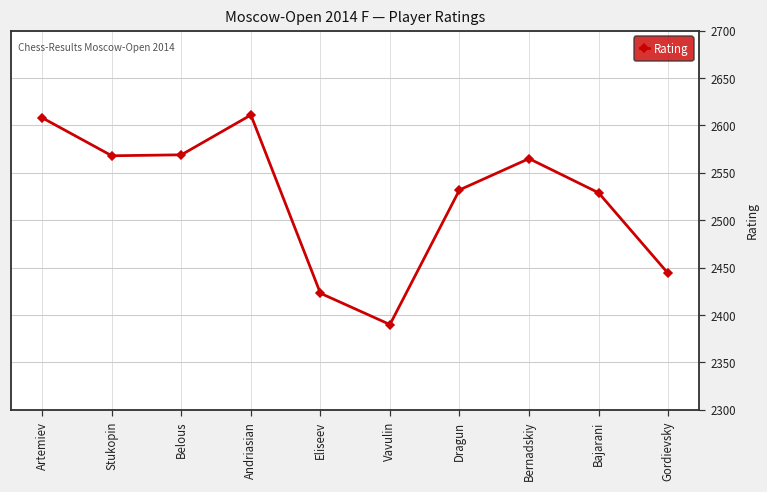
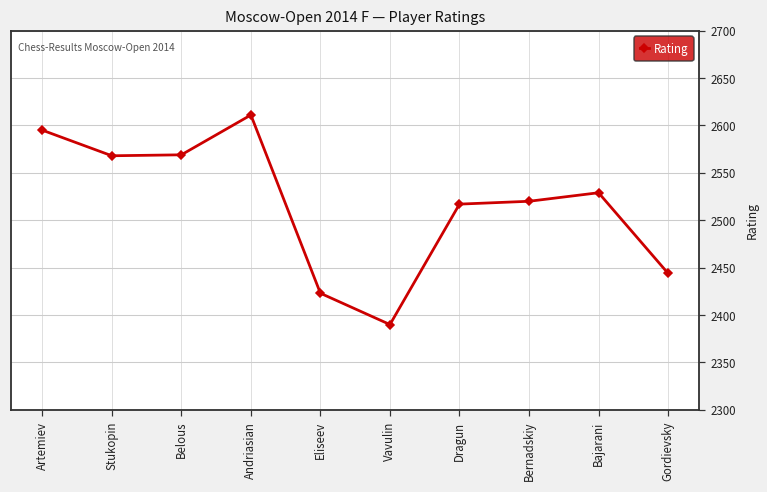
  {
-   "Artemiev": 2610,
+   "Artemiev": 2600,
    "Stukopin": 2570,
    "Belous": 2570,
    "Andriasian": 2610,
    "Eliseev": 2420,
    "Vavulin": 2390,
-   "Dragun": 2530,
-   "Bernadskiy": 2570,
+   "Dragun": 2520,
+   "Bernadskiy": 2520,
    "Bajarani": 2530,
    "Gordievsky": 2440
  }
